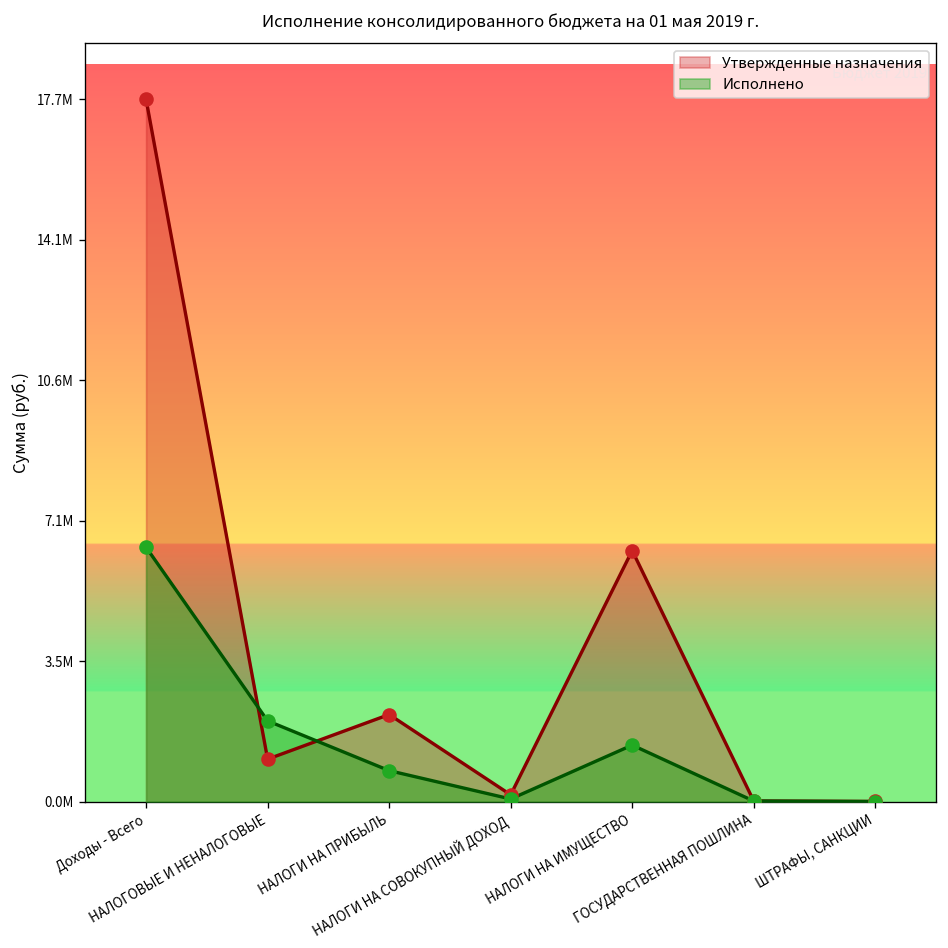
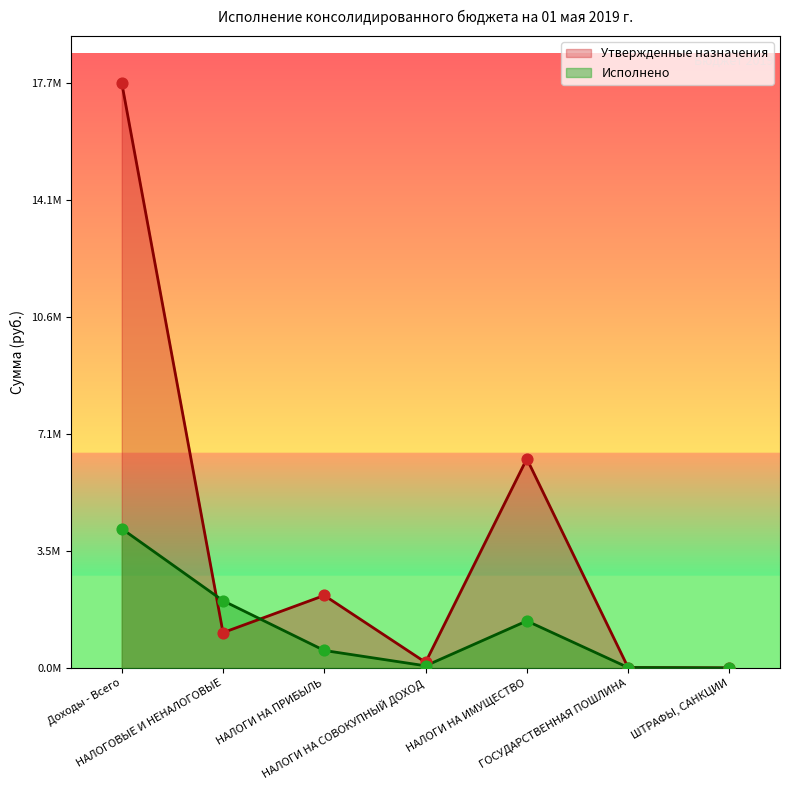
  {
    "Утвержденные назначения": {
      "Доходы - Всего": 17700000,
      "НАЛОГОВЫЕ И НЕНАЛОГОВЫЕ": 1100000,
      "НАЛОГИ НА ПРИБЫЛЬ": 2200000,
      "НАЛОГИ НА СОВОКУПНЫЙ ДОХОД": 200000,
      "НАЛОГИ НА ИМУЩЕСТВО": 6300000
    },
    "Исполнено": {
-     "Доходы - Всего": 6400000,
+     "Доходы - Всего": 4200000,
      "НАЛОГОВЫЕ И НЕНАЛОГОВЫЕ": 2000000,
-     "НАЛОГИ НА ПРИБЫЛЬ": 800000,
+     "НАЛОГИ НА ПРИБЫЛЬ": 500000,
      "НАЛОГИ НА СОВОКУПНЫЙ ДОХОД": 100000,
      "НАЛОГИ НА ИМУЩЕСТВО": 1400000
    }
  }
